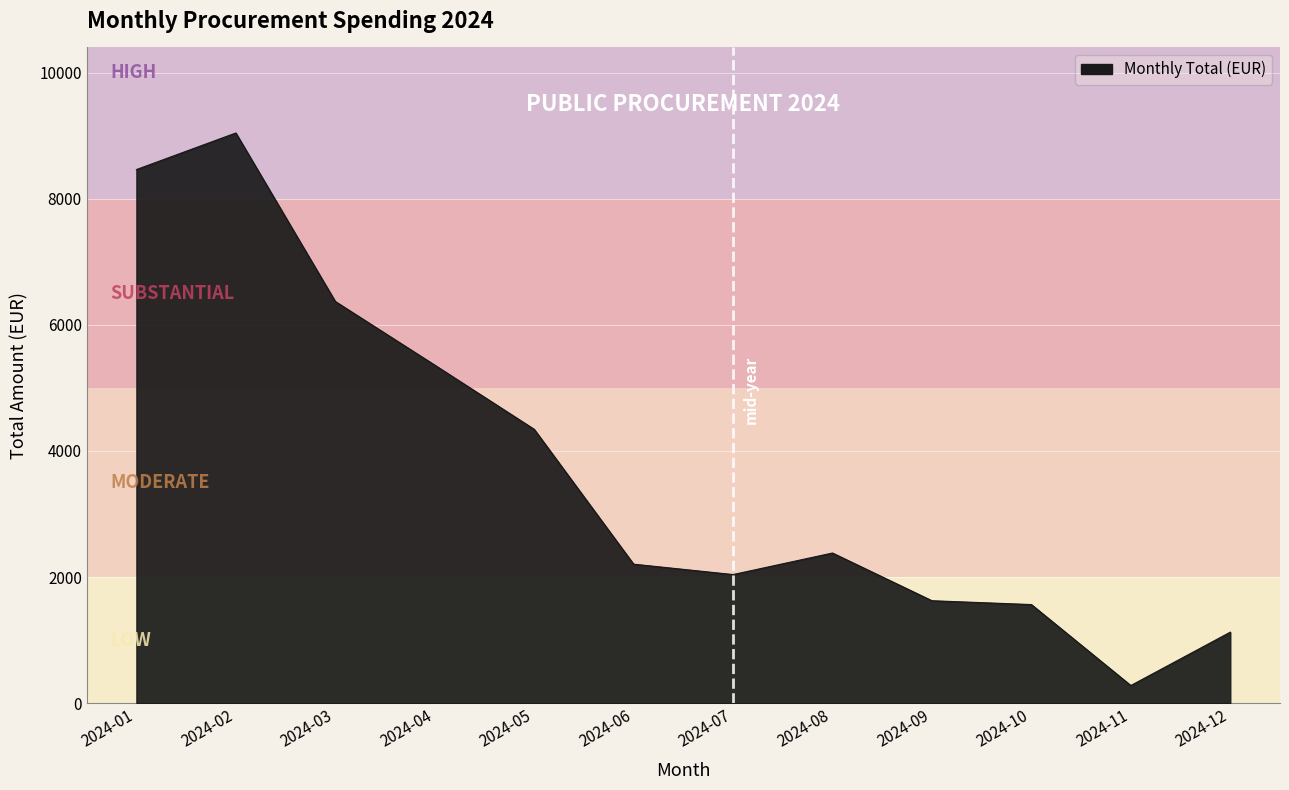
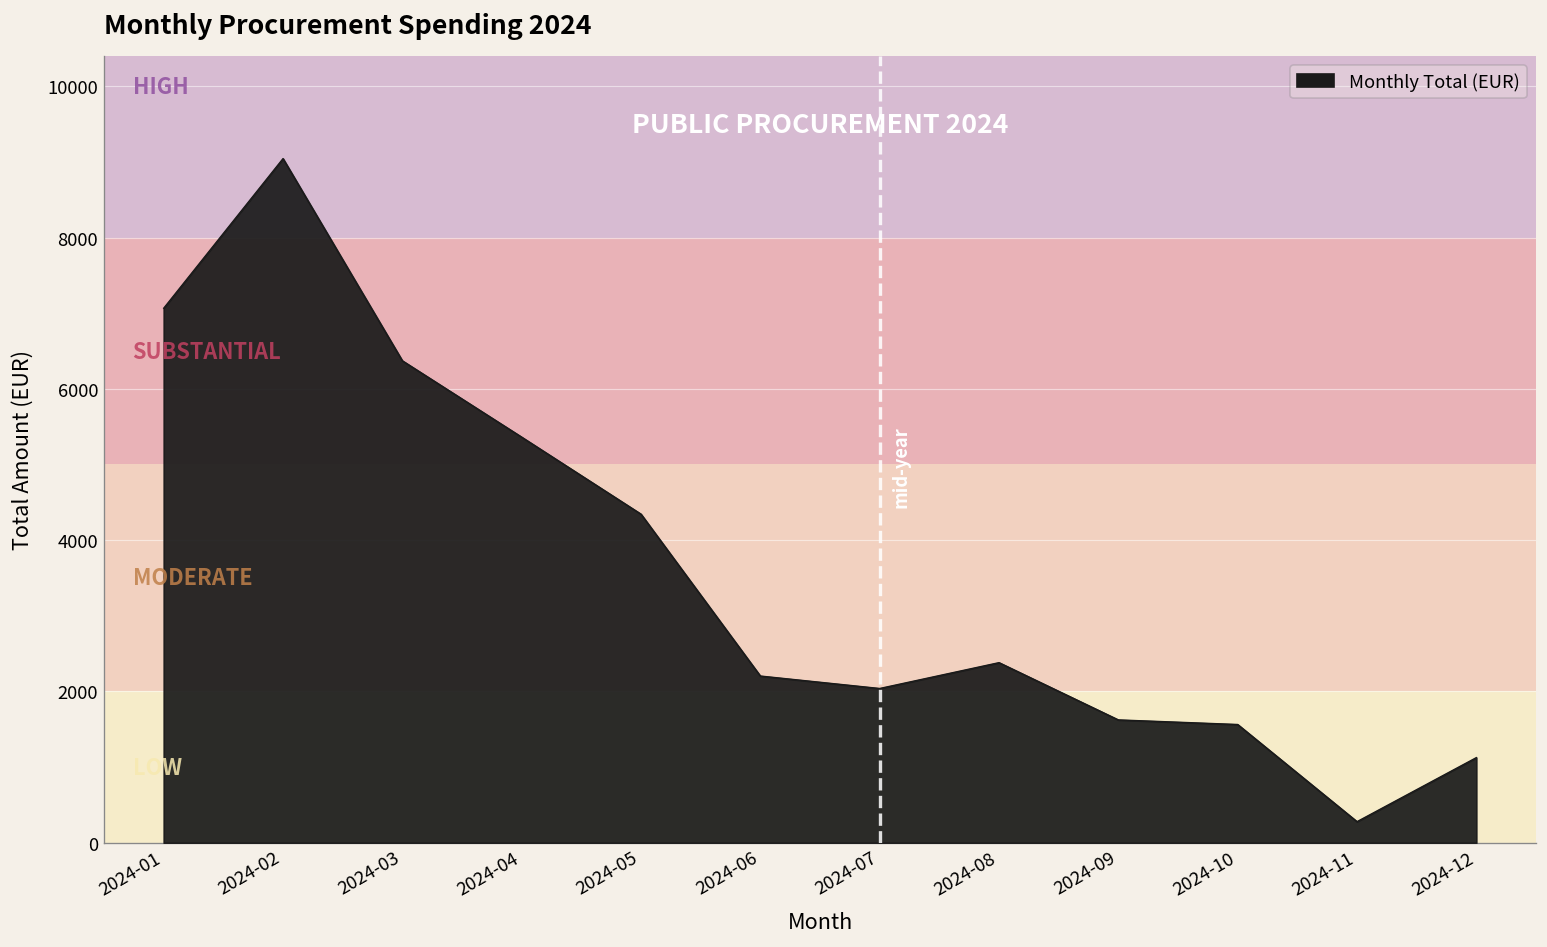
  {
-   "2024-01": 8500,
+   "2024-01": 7100,
    "2024-02": 9000,
    "2024-03": 6400,
    "2024-04": 5400,
    "2024-05": 4300,
    "2024-06": 2200,
    "2024-07": 2000,
    "2024-08": 2400,
    "2024-09": 1600,
    "2024-10": 1600,
    "2024-11": 300,
    "2024-12": 1100
  }
